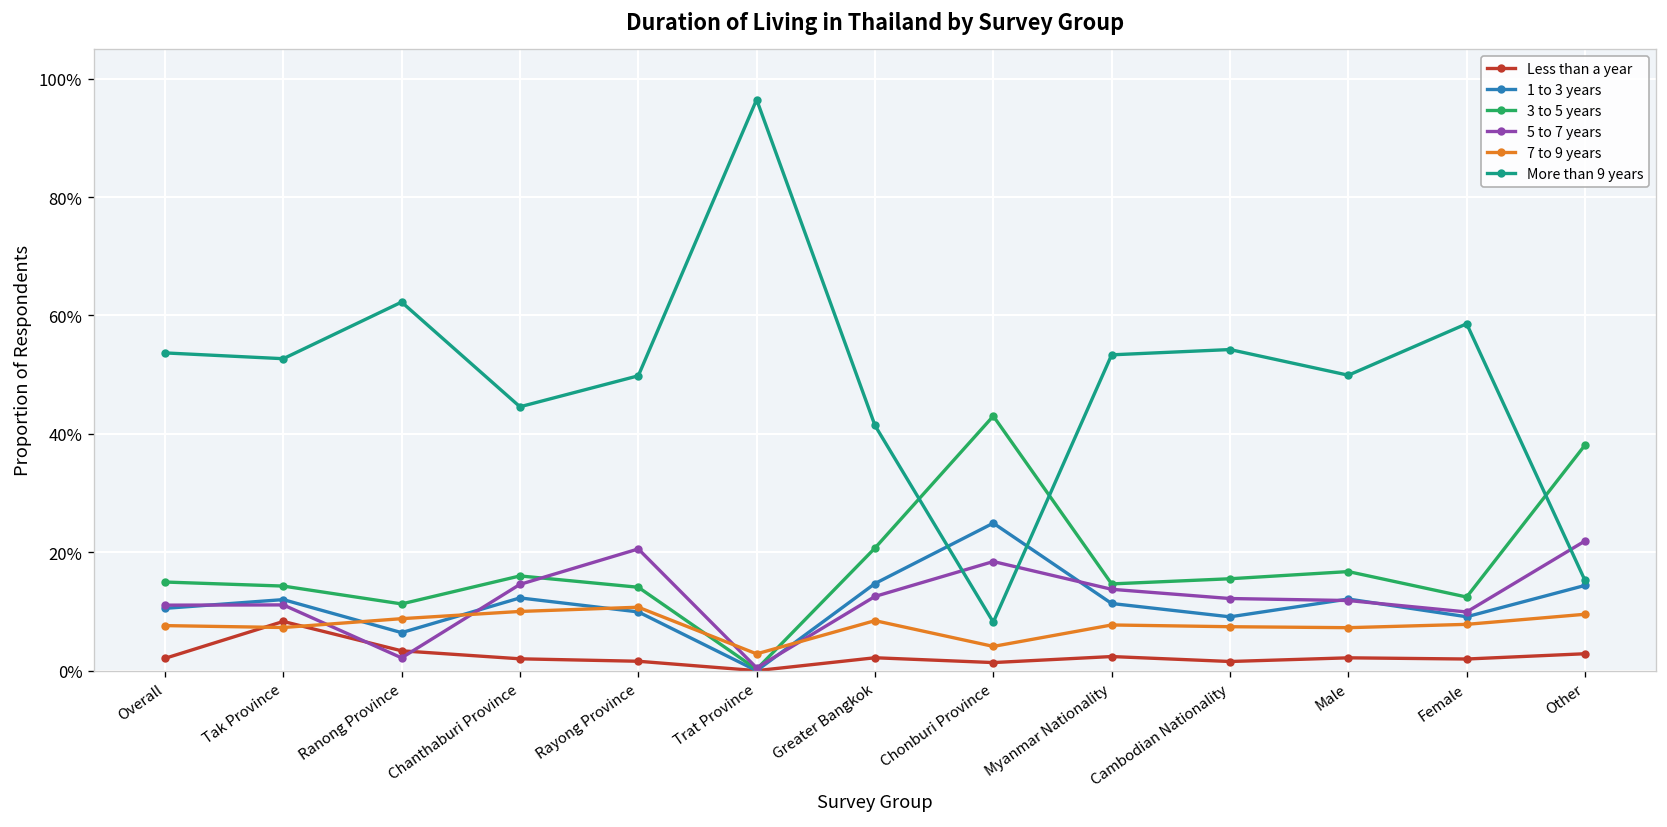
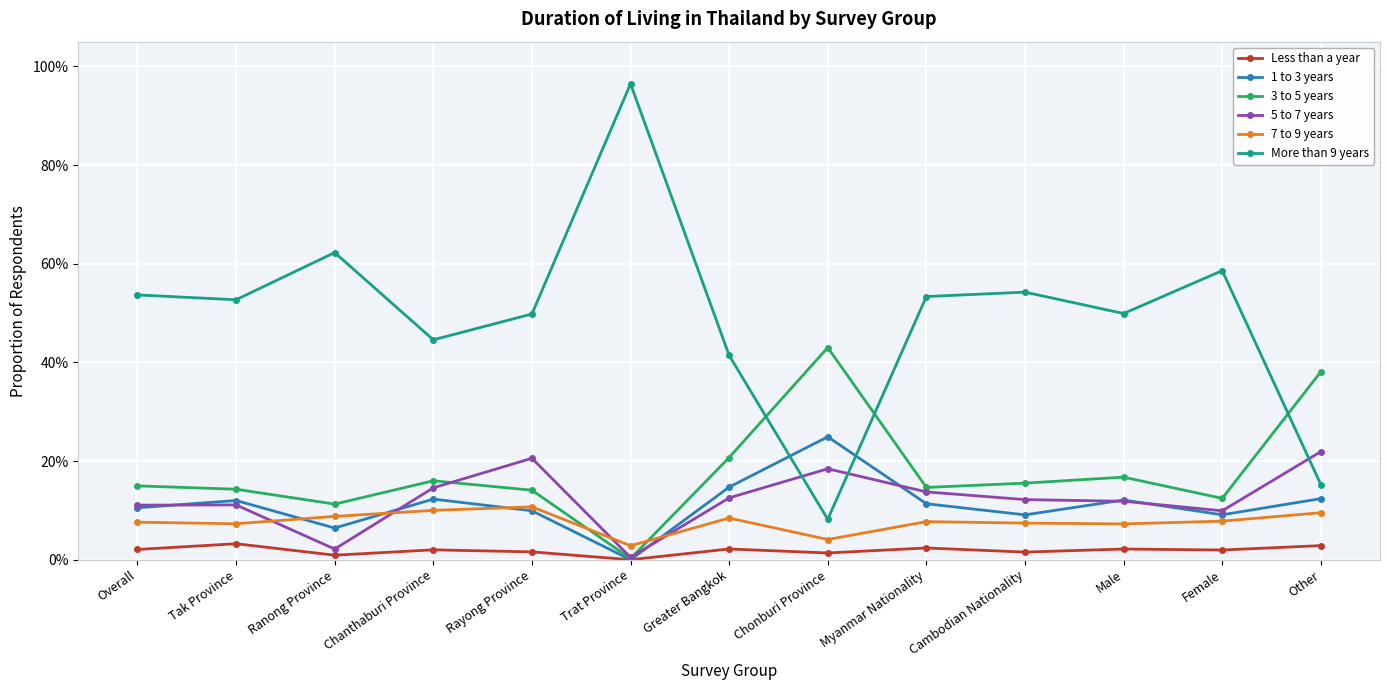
  {
    "Less than a year": {
      "Overall": "2%",
-     "Tak Province": "8%",
-     "Ranong Province": "3%",
+     "Tak Province": "3%",
+     "Ranong Province": "1%",
      "Chanthaburi Province": "2%",
      "Rayong Province": "2%",
      "Greater Bangkok": "2%",
      "Chonburi Province": "1%",
      "Myanmar Nationality": "2%",
      "Cambodian Nationality": "2%",
      "Male": "2%",
      "Female": "2%",
      "Other": "3%"
    },
    "1 to 3 years": {
      "Overall": "11%",
      "Tak Province": "12%",
      "Ranong Province": "6%",
      "Chanthaburi Province": "12%",
      "Rayong Province": "10%",
      "Greater Bangkok": "15%",
      "Chonburi Province": "25%",
      "Myanmar Nationality": "11%",
      "Cambodian Nationality": "9%",
      "Female": "9%",
-     "Other": "14%"
+     "Other": "12%"
    },
    "5 to 7 years": {
      "Overall": "11%",
      "Tak Province": "11%",
      "Ranong Province": "2%",
      "Chanthaburi Province": "15%",
      "Rayong Province": "21%",
      "Greater Bangkok": "13%",
      "Chonburi Province": "18%",
      "Myanmar Nationality": "14%",
      "Cambodian Nationality": "12%",
      "Female": "10%",
      "Other": "22%"
    },
    "7 to 9 years": {
      "Overall": "8%",
      "Tak Province": "7%",
      "Ranong Province": "9%",
      "Chanthaburi Province": "10%",
      "Rayong Province": "11%",
      "Trat Province": "3%",
      "Greater Bangkok": "8%",
      "Chonburi Province": "4%",
      "Myanmar Nationality": "8%",
      "Cambodian Nationality": "7%",
      "Male": "7%",
      "Female": "8%",
      "Other": "10%"
    }
  }
